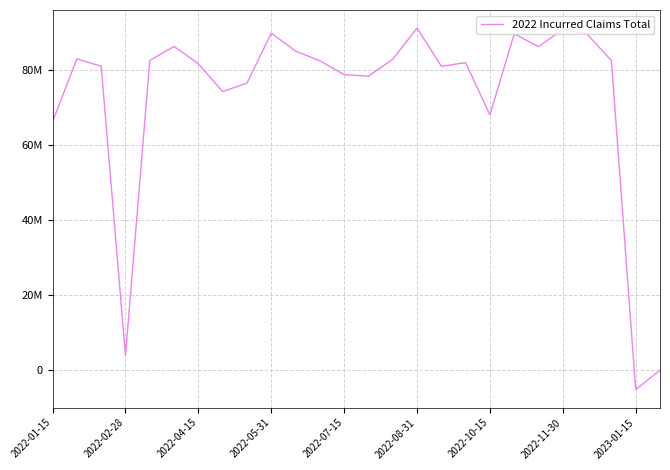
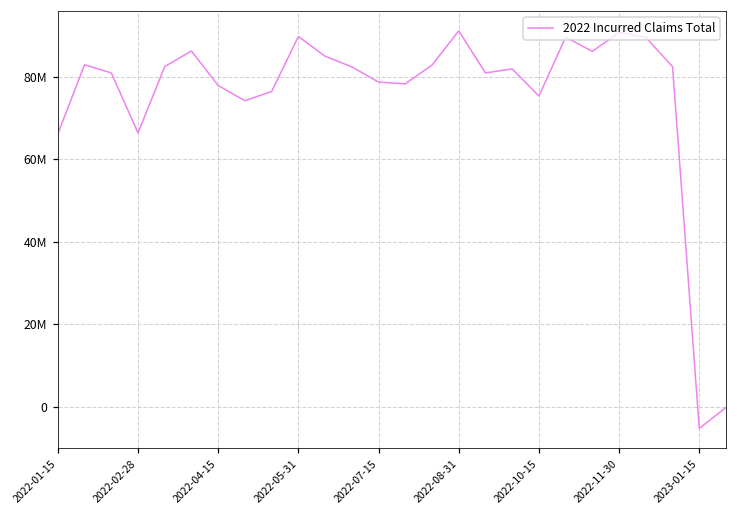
  {
    "2022-01-15": 66000000,
-   "2022-02-28": 4000000,
-   "2022-04-15": 82000000,
+   "2022-02-28": 66000000,
+   "2022-04-15": 78000000,
    "2022-05-31": 90000000,
    "2022-07-15": 79000000,
    "2022-08-31": 91000000,
-   "2022-10-15": 68000000,
+   "2022-10-15": 75000000,
    "2023-01-15": -5000000
  }
